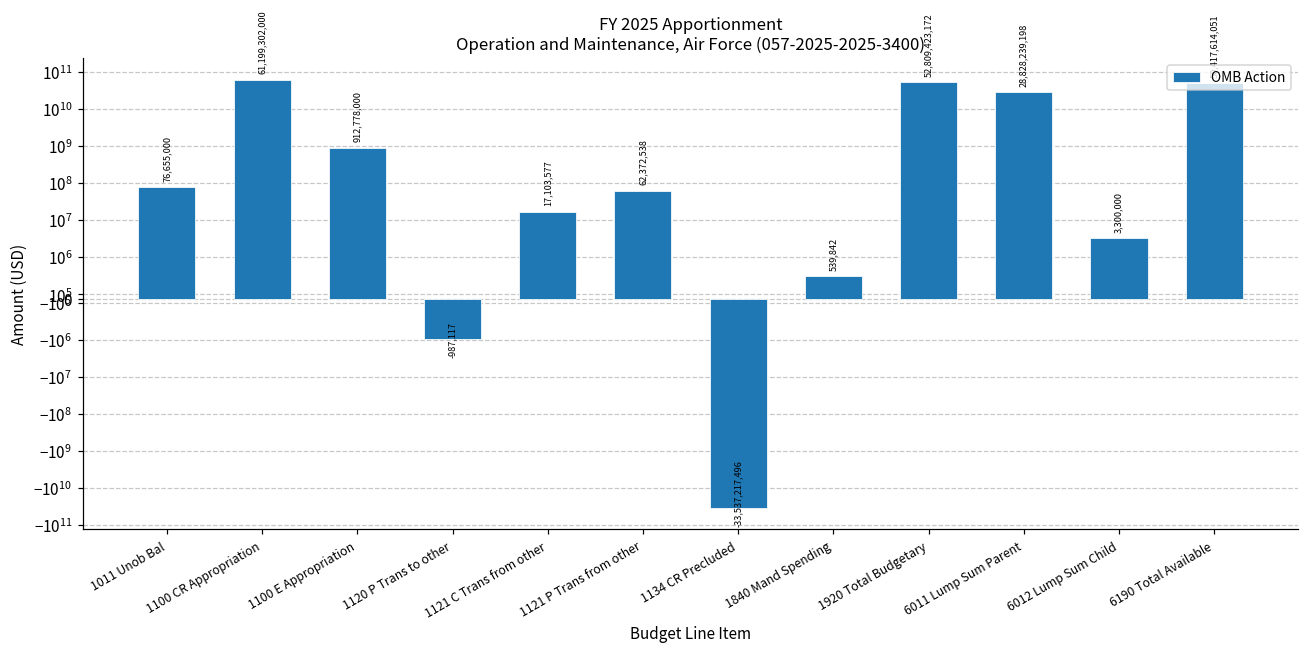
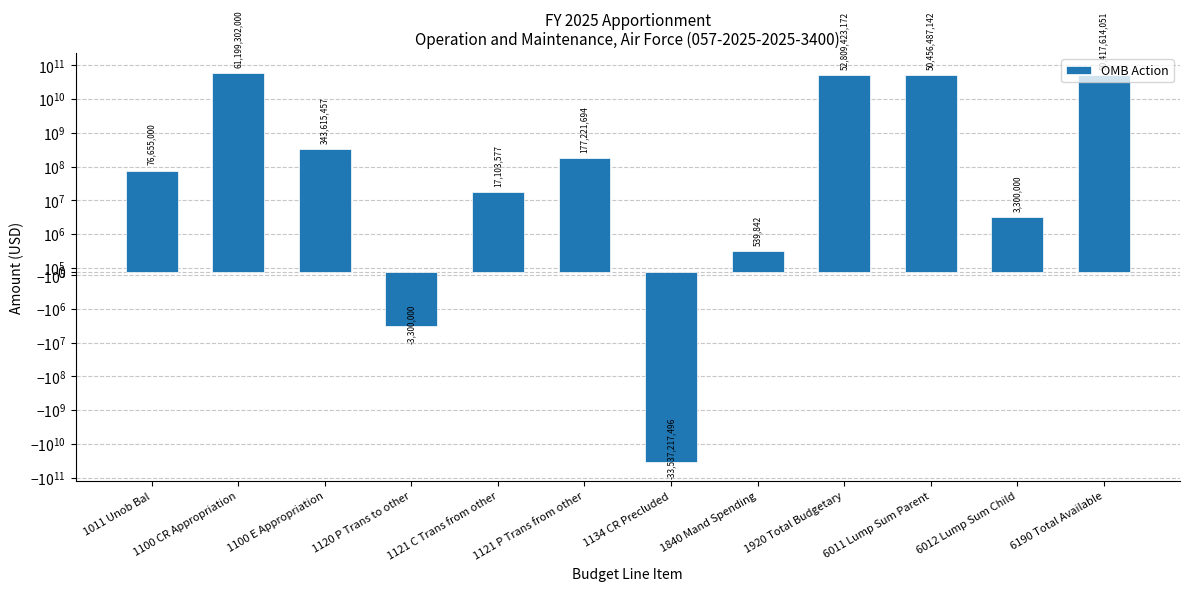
  {
    "1011 Unob Bal": "76,655,000",
    "1100 CR Appropriation": "61,199,302,000",
-   "1100 E Appropriation": "912,778,000",
-   "1120 P Trans to other": "-987,117",
+   "1100 E Appropriation": "343,615,457",
+   "1120 P Trans to other": "-3,300,000",
    "1121 C Trans from other": "17,103,577",
-   "1121 P Trans from other": "62,372,538",
+   "1121 P Trans from other": "177,221,694",
    "1134 CR Precluded": "-33,537,217,496",
    "1840 Mand Spending": "539,842",
    "1920 Total Budgetary": "52,809,423,172",
-   "6011 Lump Sum Parent": "28,828,239,198",
+   "6011 Lump Sum Parent": "50,456,487,142",
    "6012 Lump Sum Child": "3,300,000"
  }
